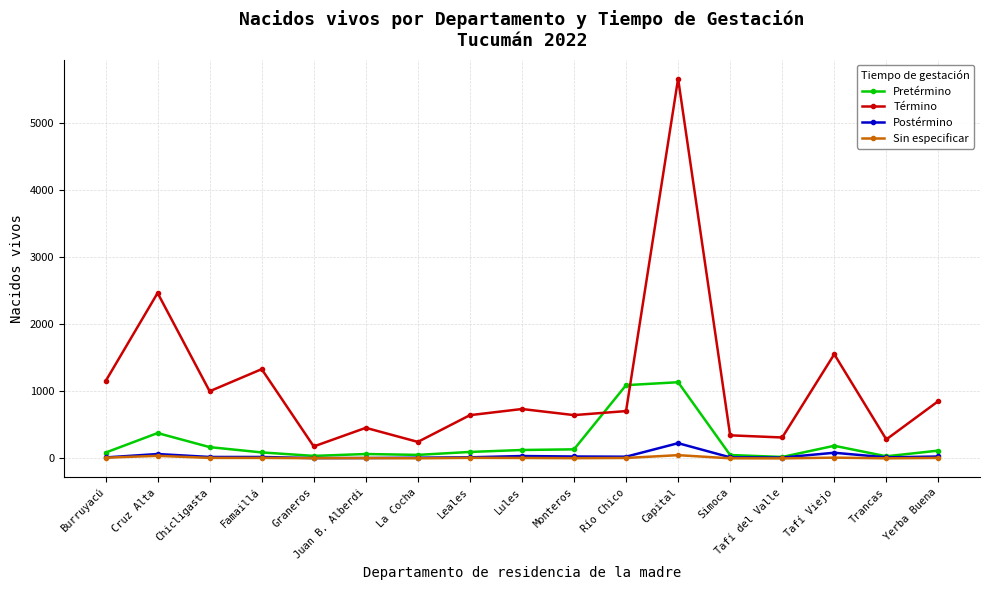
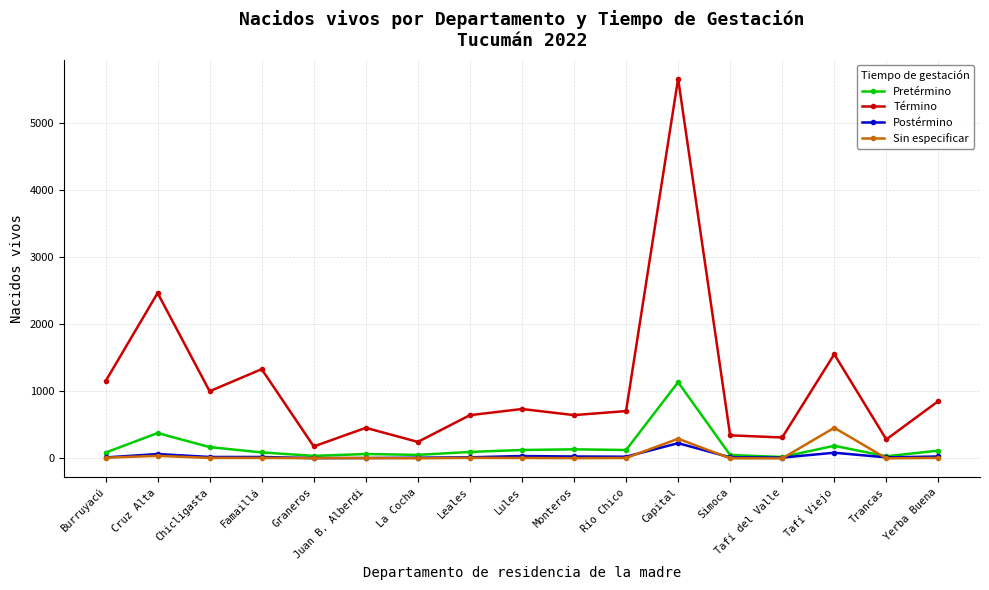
  {
    "Pretérmino": {
      "Burruyacú": 100,
      "Cruz Alta": 400,
      "Chicligasta": 200,
      "Famaillá": 100,
      "Juan B. Alberdi": 100,
      "La Cocha": 100,
      "Leales": 100,
      "Lules": 100,
      "Monteros": 100,
-     "Río Chico": 1100,
+     "Río Chico": 100,
      "Capital": 1100,
      "Tafí Viejo": 200,
      "Yerba Buena": 100
    },
    "Término": {
      "Burruyacú": 1200,
      "Cruz Alta": 2500,
      "Chicligasta": 1000,
      "Famaillá": 1300,
      "Graneros": 200,
      "Juan B. Alberdi": 500,
      "La Cocha": 200,
      "Leales": 600,
      "Lules": 700,
      "Monteros": 600,
      "Río Chico": 700,
      "Capital": 5700,
      "Simoca": 300,
      "Tafí del Valle": 300,
      "Tafí Viejo": 1600,
      "Trancas": 300,
      "Yerba Buena": 900
    },
    "Postérmino": {
      "Capital": 200,
      "Tafí Viejo": 100
    },
    "Sin especificar": {
-     "Capital": 0,
-     "Tafí Viejo": 0
+     "Capital": 300,
+     "Tafí Viejo": 500
    }
  }
